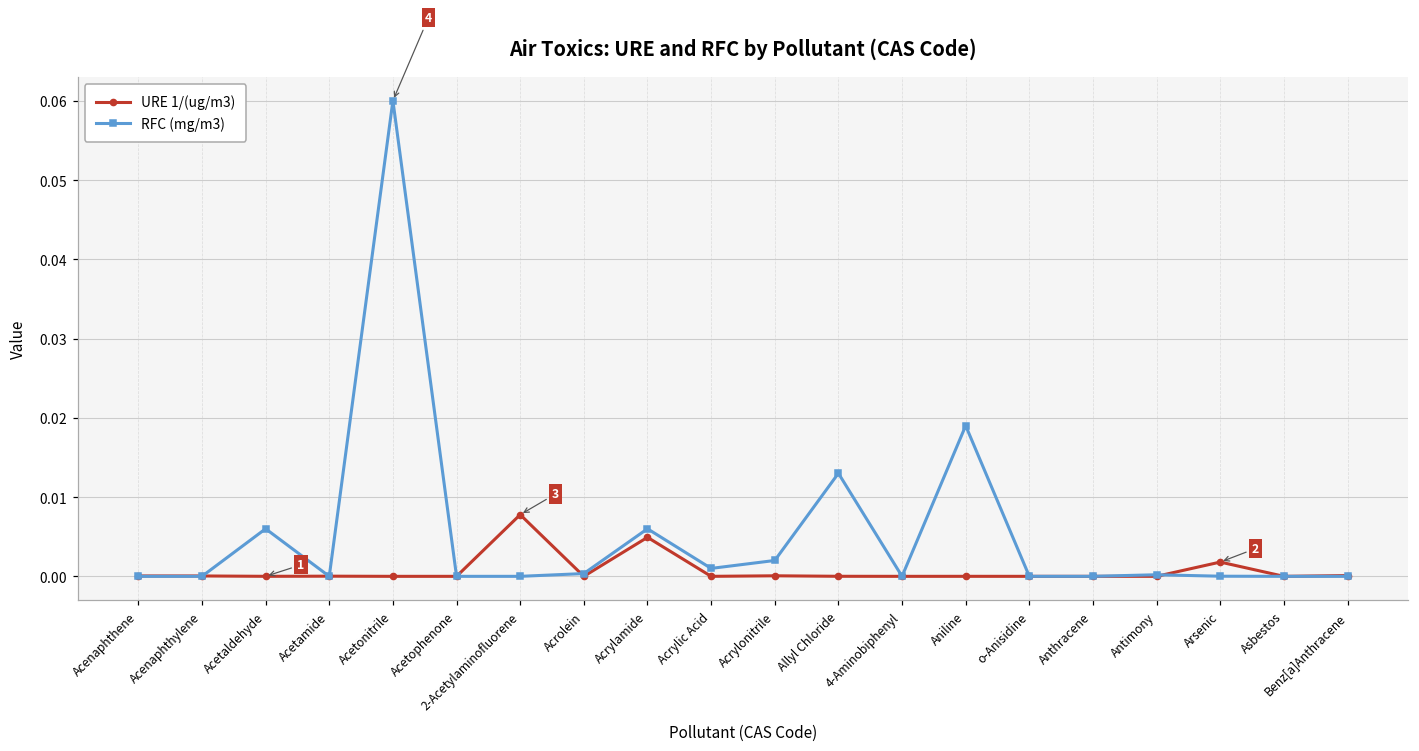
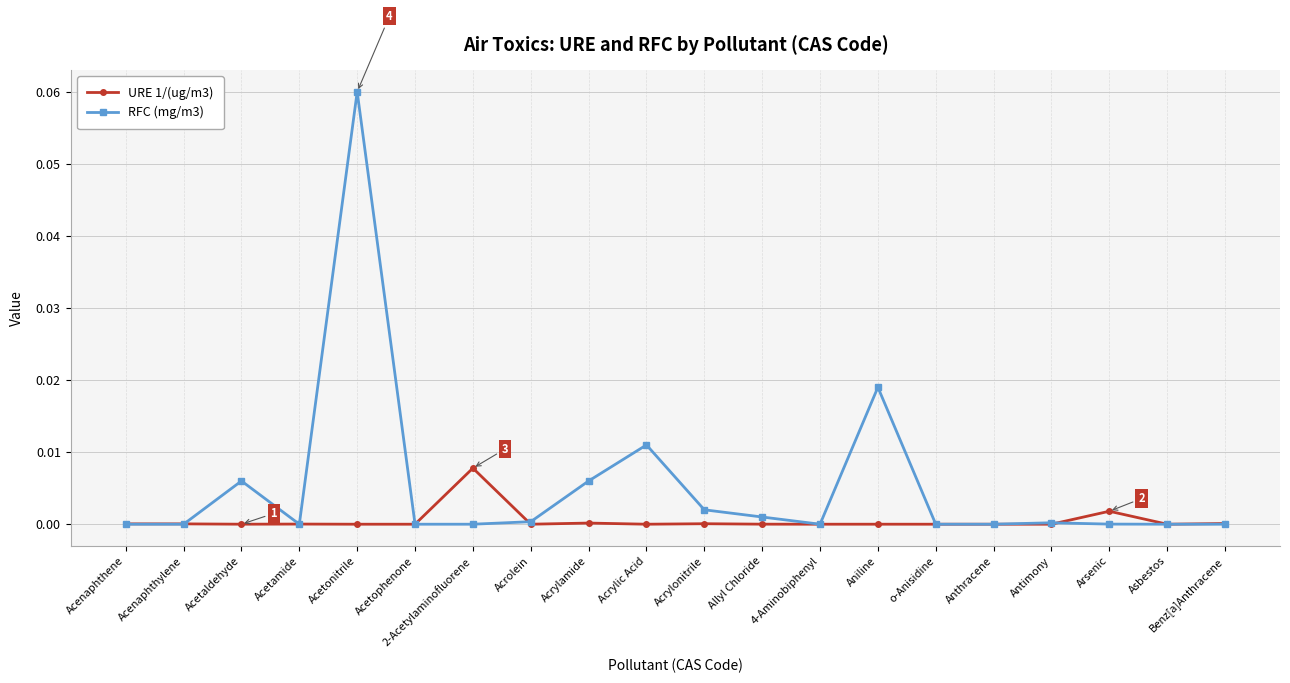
  {
    "URE 1/(ug/m3)": {
      "Acetaldehyde": 0.000,
      "Acetonitrile": 0.000,
      "2-Acetylaminofluorene": 0.008,
-     "Acrylamide": 0.005,
+     "Acrylamide": 0.000,
      "Acrylic Acid": 0.000,
      "Acrylonitrile": 0.000,
      "Allyl Chloride": 0.000,
      "Aniline": 0.000,
      "Arsenic": 0.002
    },
    "RFC (mg/m3)": {
      "Acetaldehyde": 0.006,
      "Acetonitrile": 0.060,
      "2-Acetylaminofluorene": 0.000,
      "Acrylamide": 0.006,
-     "Acrylic Acid": 0.001,
+     "Acrylic Acid": 0.011,
      "Acrylonitrile": 0.002,
-     "Allyl Chloride": 0.013,
+     "Allyl Chloride": 0.001,
      "Aniline": 0.019,
      "Arsenic": 0.000
    }
  }
